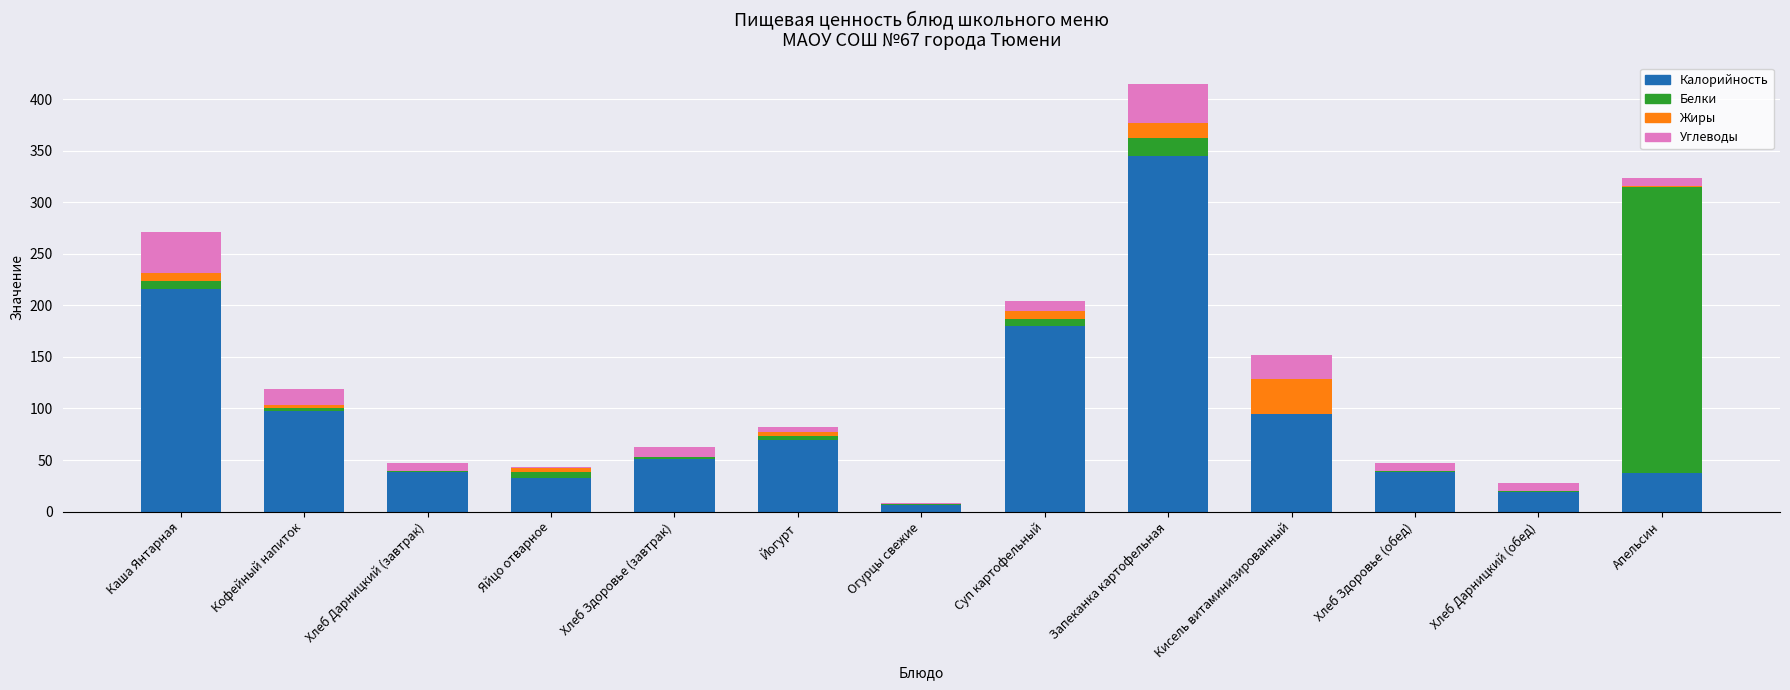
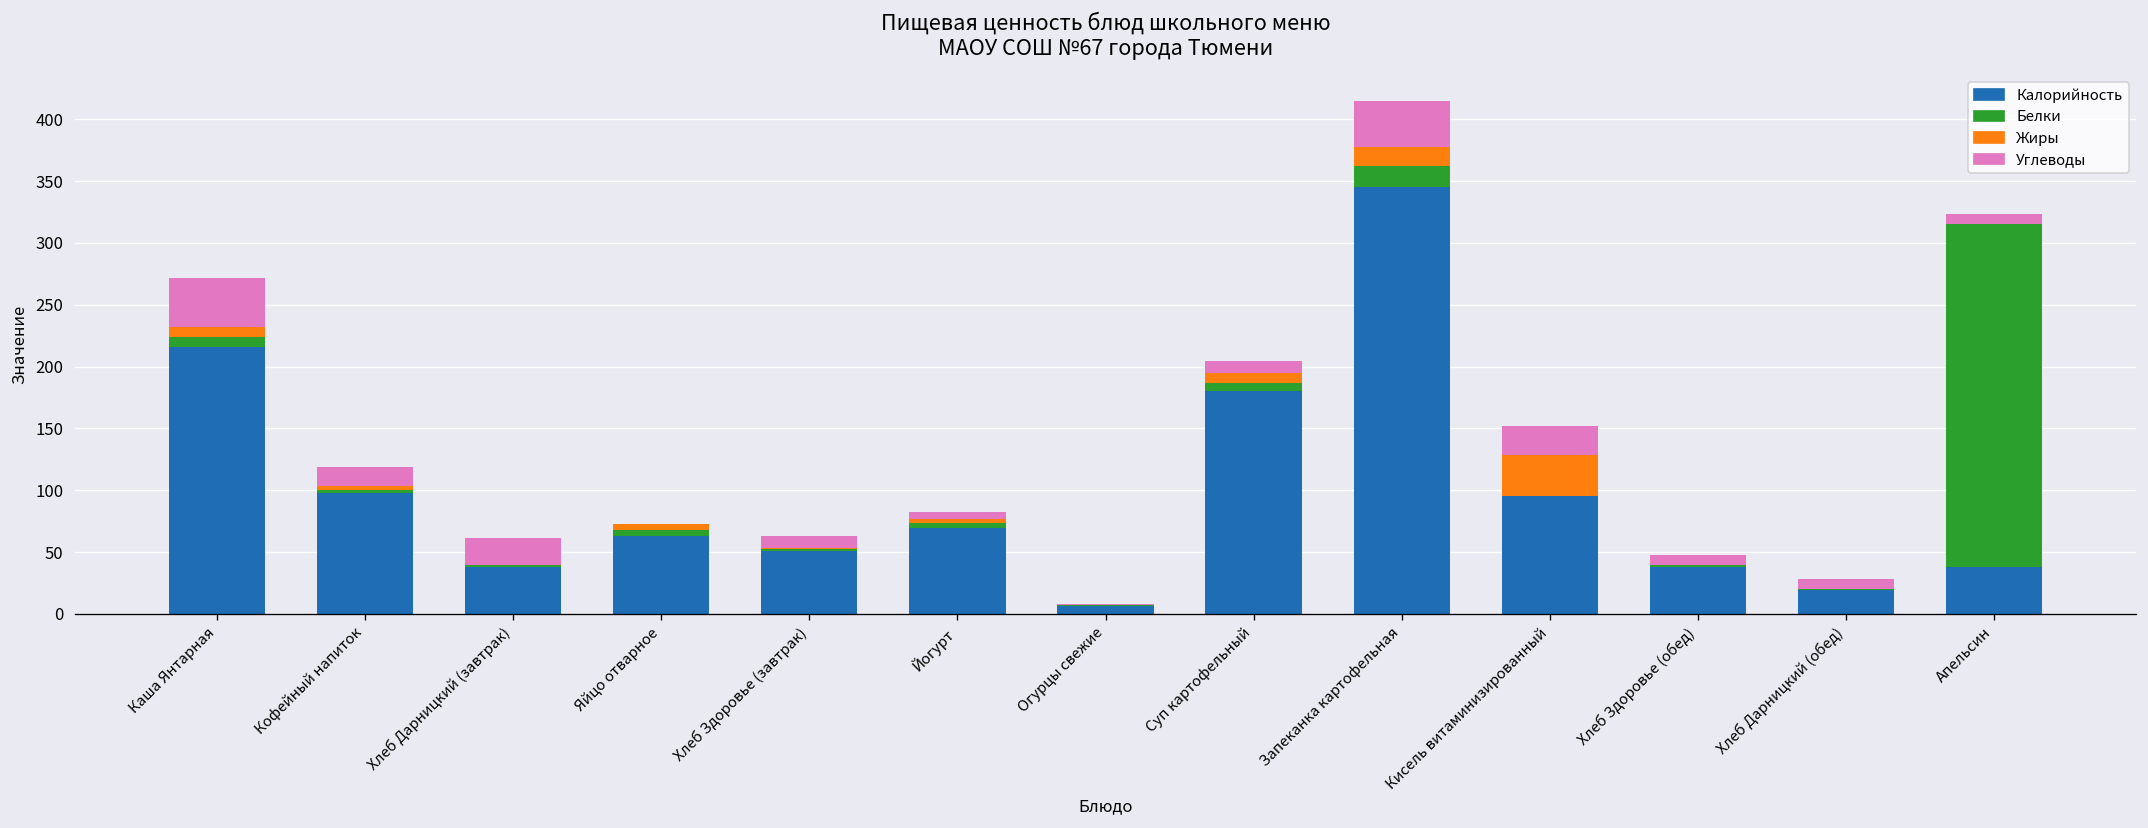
  {
    "Калорийность": {
      "Каша Янтарная": 216,
      "Кофейный напиток": 98,
      "Хлеб Дарницкий (завтрак)": 38,
-     "Яйцо отварное": 33,
+     "Яйцо отварное": 63,
      "Хлеб Здоровье (завтрак)": 51,
      "Йогурт": 70,
      "Огурцы свежие": 7,
      "Суп картофельный": 181,
      "Запеканка картофельная": 345,
      "Кисель витаминизированный": 95,
      "Хлеб Здоровье (обед)": 38,
      "Хлеб Дарницкий (обед)": 19,
      "Апельсин": 38
    },
    "Белки": {
      "Каша Янтарная": 8,
      "Кофейный напиток": 3,
      "Яйцо отварное": 5,
      "Йогурт": 4,
      "Суп картофельный": 6,
      "Запеканка картофельная": 17,
      "Кисель витаминизированный": 0,
      "Апельсин": 278
    },
    "Жиры": {
      "Каша Янтарная": 8,
      "Кофейный напиток": 3,
      "Яйцо отварное": 5,
      "Йогурт": 3,
      "Суп картофельный": 8,
      "Запеканка картофельная": 15,
      "Кисель витаминизированный": 33
    },
    "Углеводы": {
      "Каша Янтарная": 40,
      "Кофейный напиток": 16,
-     "Хлеб Дарницкий (завтрак)": 8,
+     "Хлеб Дарницкий (завтрак)": 22,
      "Хлеб Здоровье (завтрак)": 9,
      "Йогурт": 6,
      "Суп картофельный": 10,
      "Запеканка картофельная": 38,
      "Кисель витаминизированный": 24,
      "Хлеб Здоровье (обед)": 8,
      "Хлеб Дарницкий (обед)": 8,
      "Апельсин": 8
    }
  }
